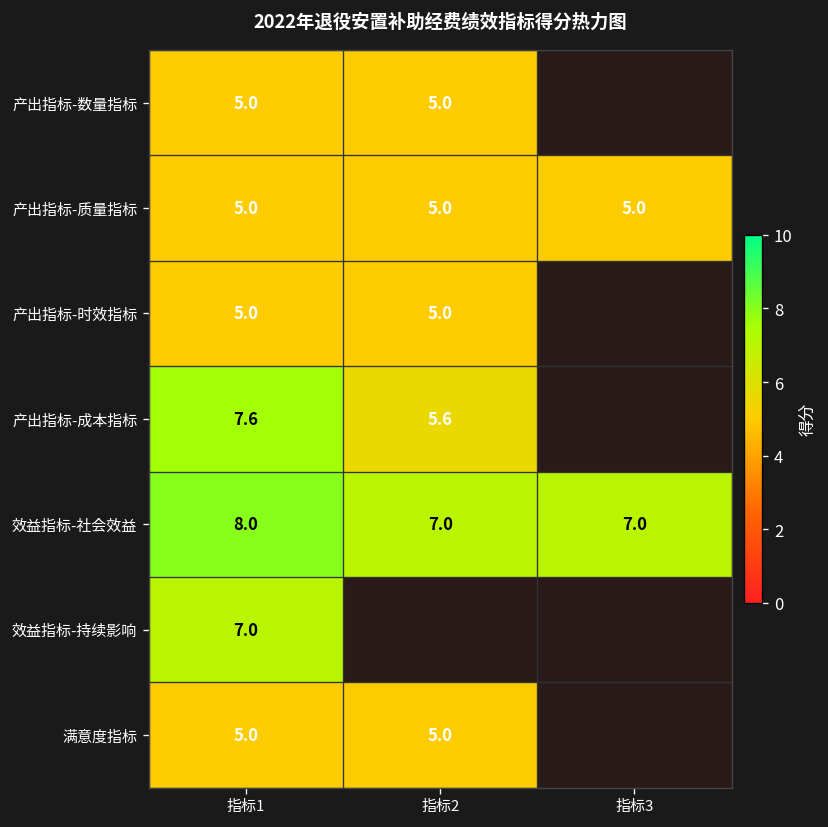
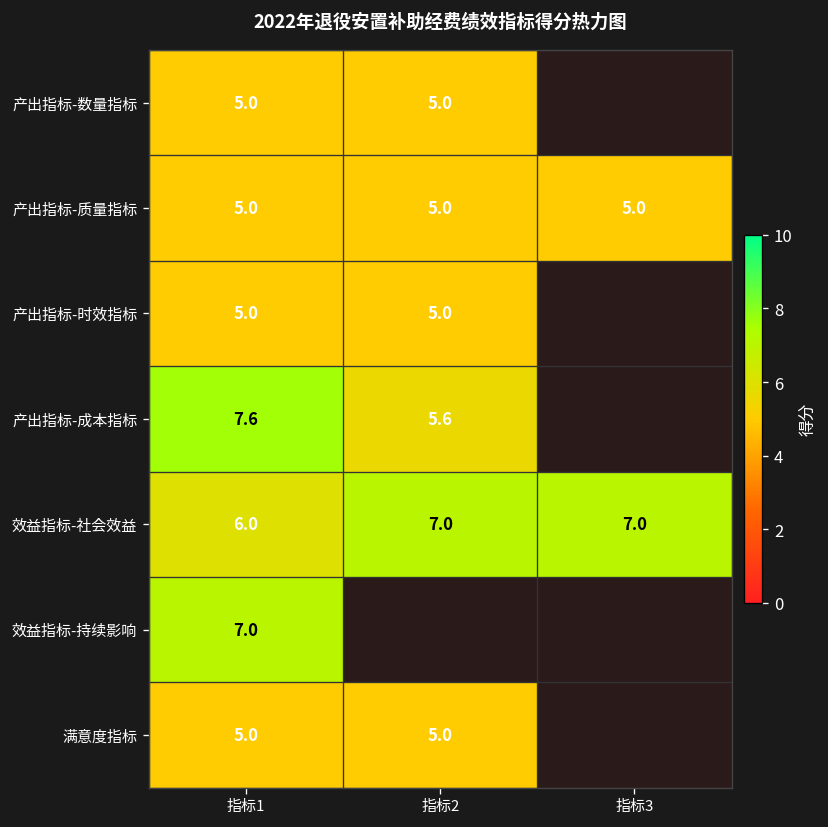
  {
    "产出指标-数量指标": {
      "指标1": 5.0,
      "指标2": 5.0
    },
    "产出指标-质量指标": {
      "指标1": 5.0,
      "指标2": 5.0,
      "指标3": 5.0
    },
    "产出指标-时效指标": {
      "指标1": 5.0,
      "指标2": 5.0
    },
    "产出指标-成本指标": {
      "指标1": 7.6,
      "指标2": 5.6
    },
    "效益指标-社会效益": {
-     "指标1": 8.0,
+     "指标1": 6.0,
      "指标2": 7.0,
      "指标3": 7.0
    },
    "效益指标-持续影响": {
      "指标1": 7.0
    },
    "满意度指标": {
      "指标1": 5.0,
      "指标2": 5.0
    }
  }
